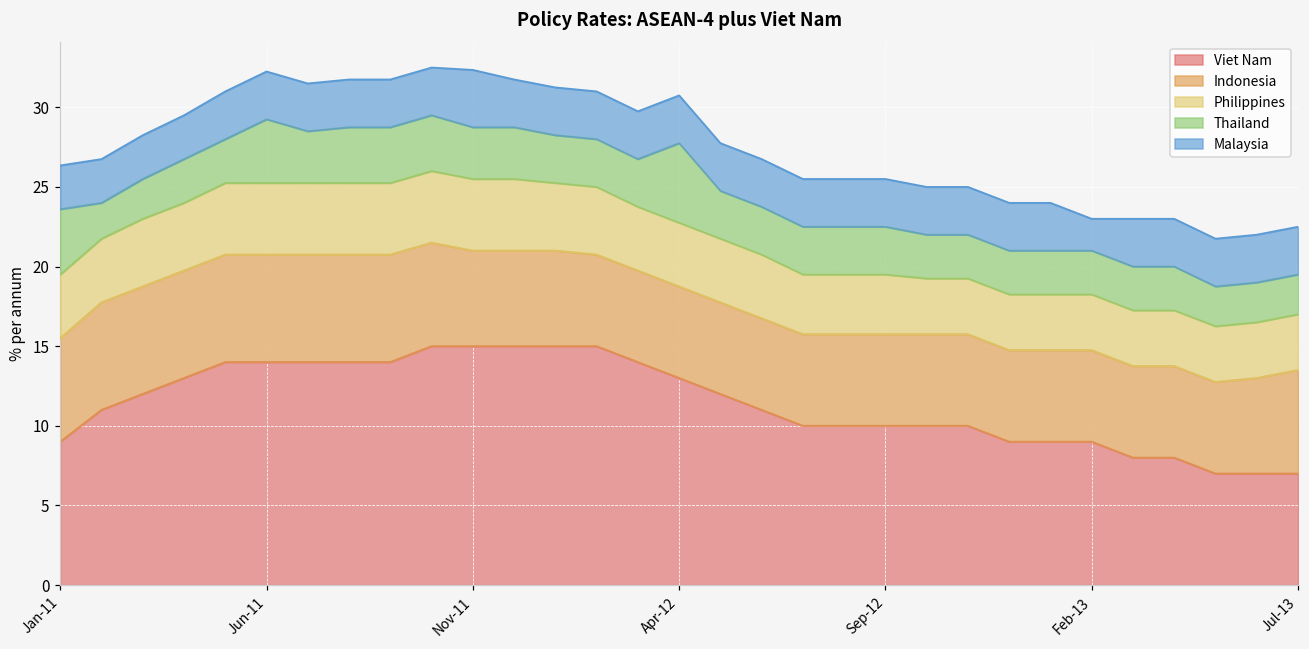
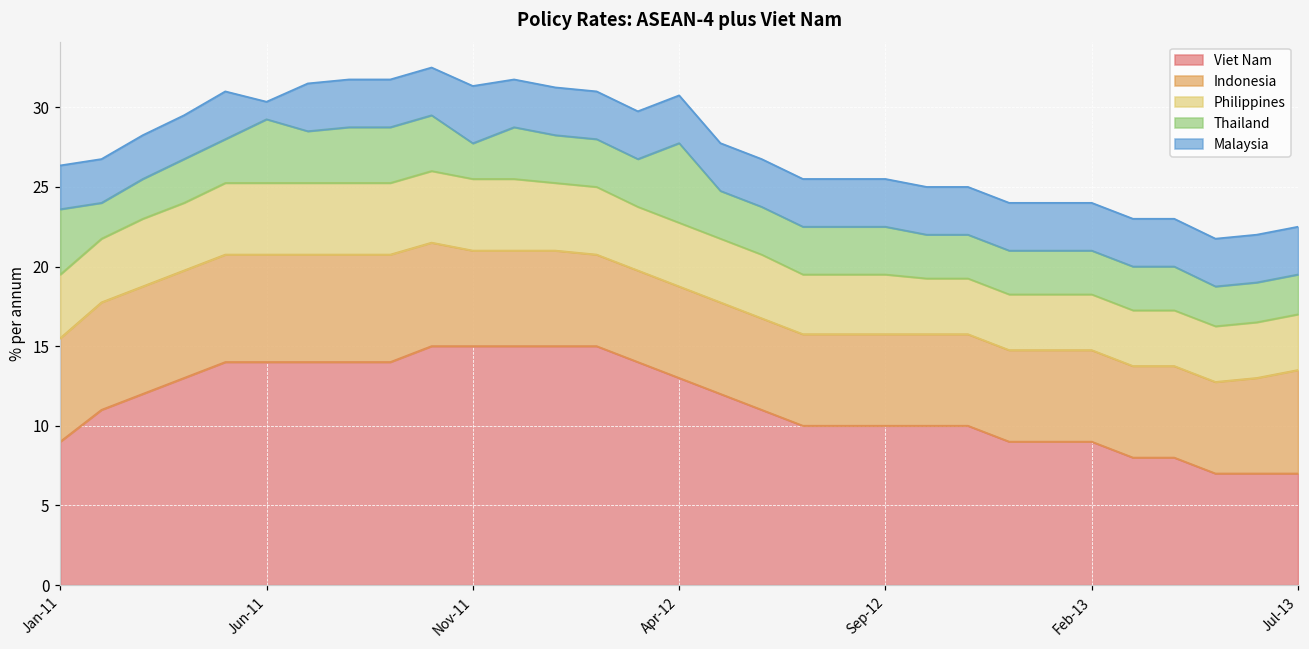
  {
    "Thailand": {
      "Jan-11": 4.1,
      "Jun-11": 4.0,
-     "Nov-11": 3.3,
+     "Nov-11": 2.2,
      "Apr-12": 5.0,
      "Sep-12": 3.0,
      "Feb-13": 2.8,
      "Jul-13": 2.5
    },
    "Malaysia": {
      "Jan-11": 2.8,
-     "Jun-11": 3.0,
+     "Jun-11": 1.1,
      "Nov-11": 3.6,
      "Apr-12": 3.0,
      "Sep-12": 3.0,
-     "Feb-13": 2,
+     "Feb-13": 3,
      "Jul-13": 3.0
    }
  }
